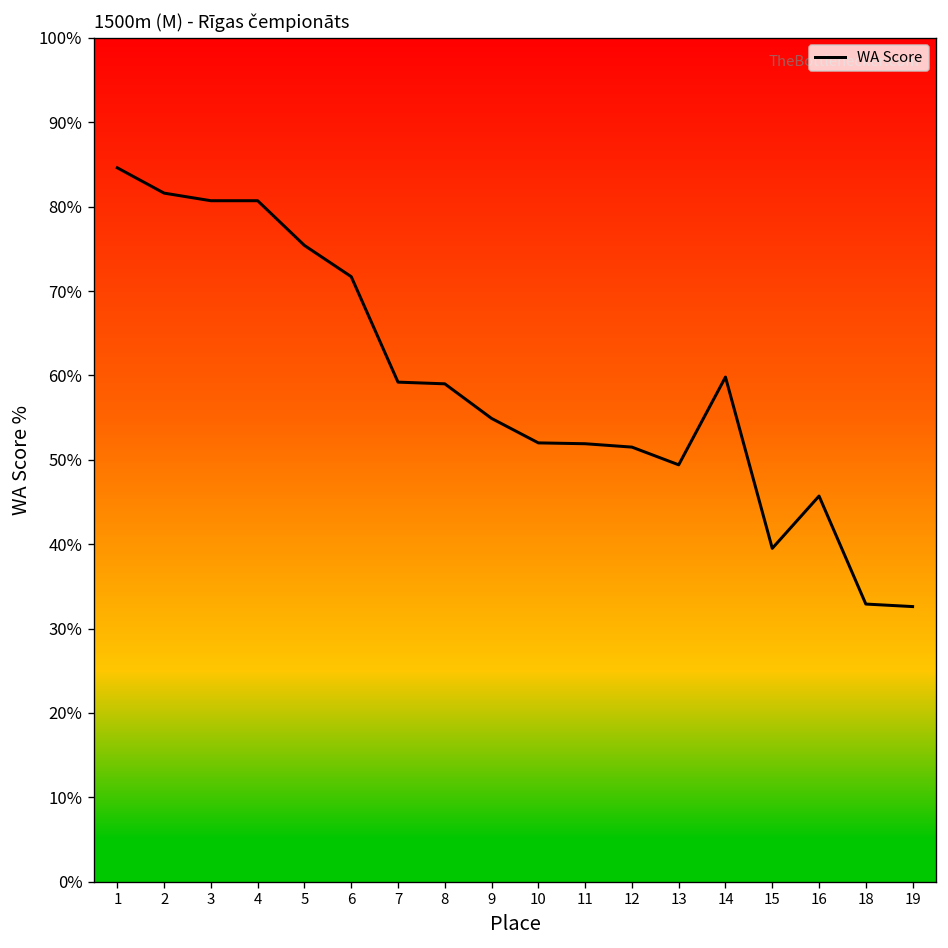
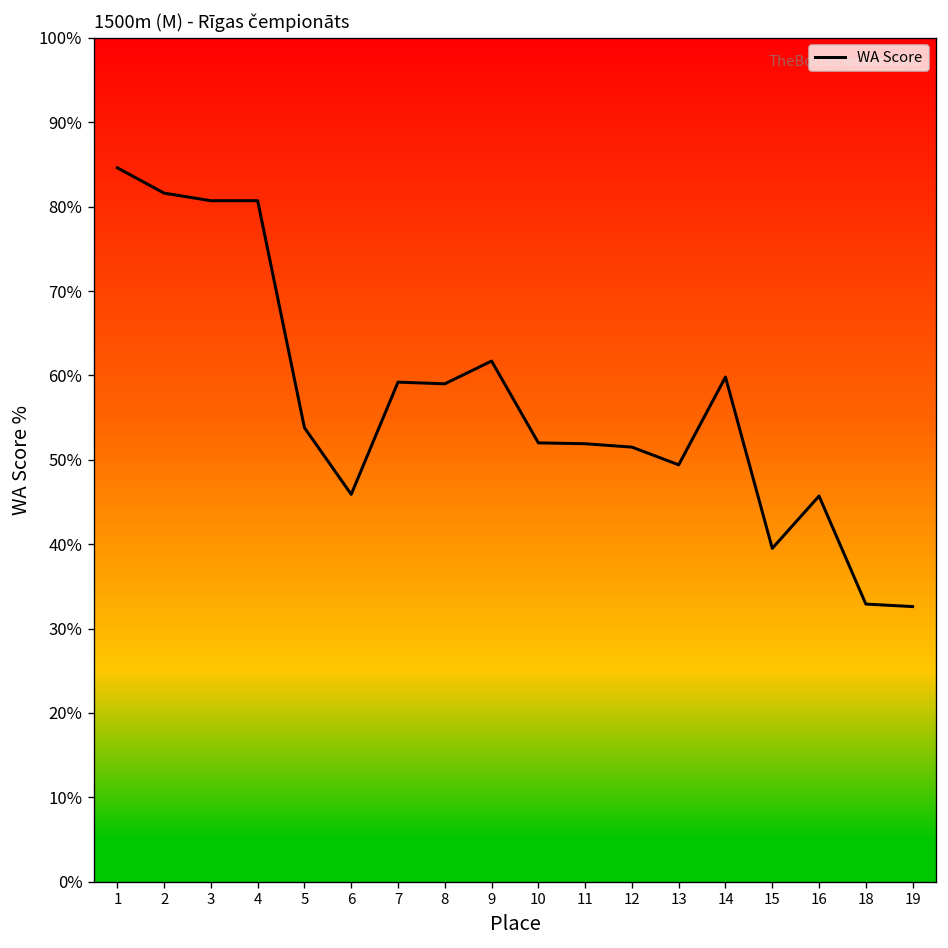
  {
    "1": "85%",
    "2": "82%",
    "3": "81%",
    "4": "81%",
-   "5": "75%",
-   "6": "72%",
+   "5": "54%",
+   "6": "46%",
    "7": "59%",
    "8": "59%",
-   "9": "55%",
+   "9": "62%",
    "10": "52%",
    "11": "52%",
    "12": "52%",
    "13": "49%",
    "14": "60%",
    "15": "40%",
    "16": "46%",
    "18": "33%",
    "19": "33%"
  }
